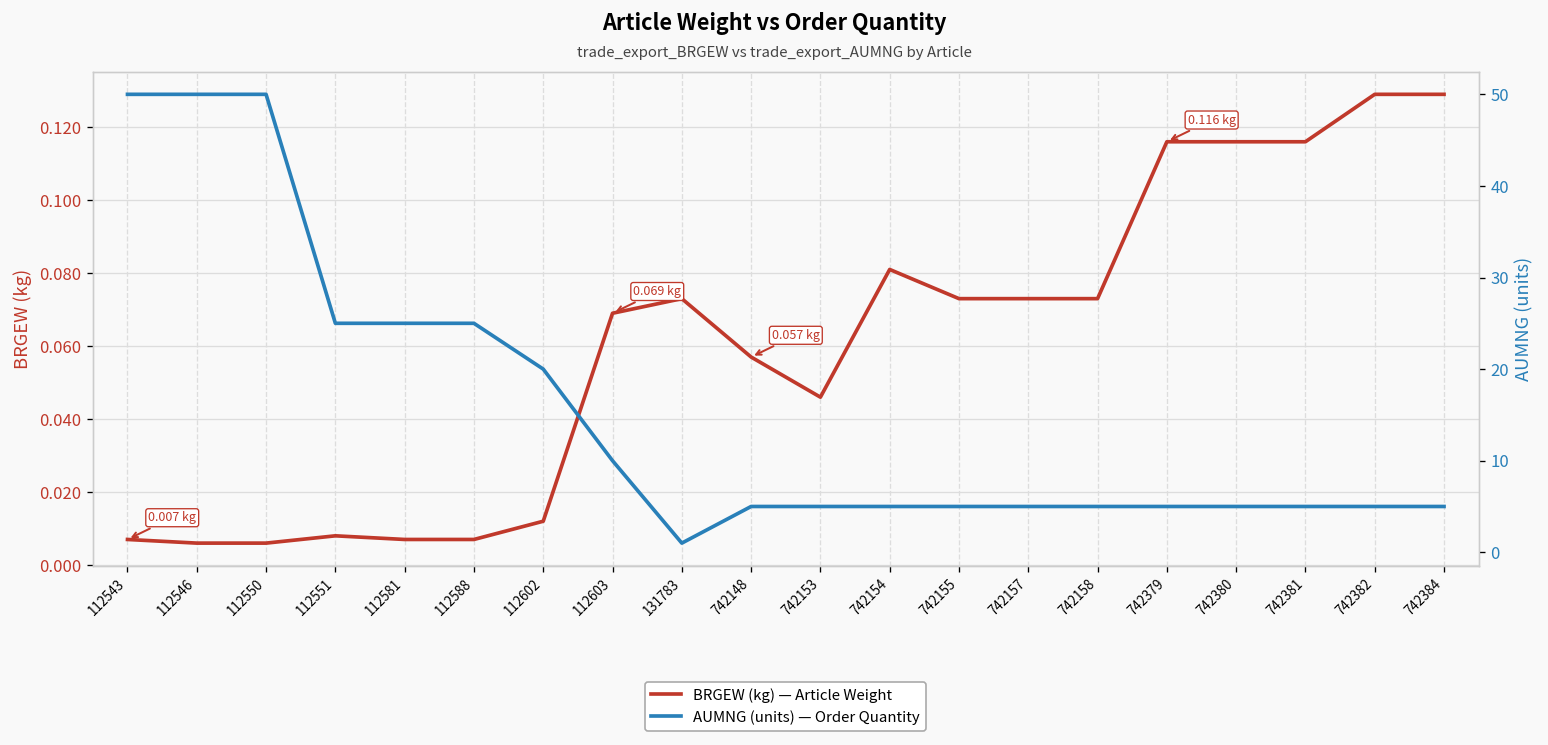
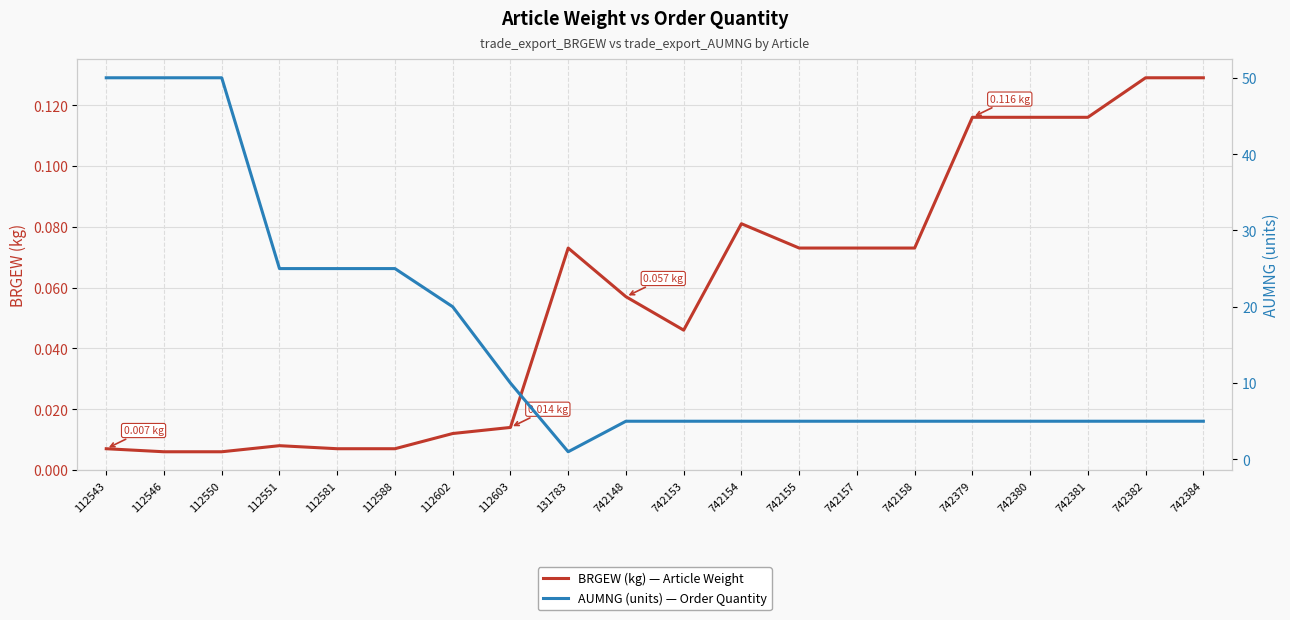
  {
    "BRGEW (kg) — Article Weight": {
-     "112603": 0.069
+     "112603": 0.014
    }
  }
